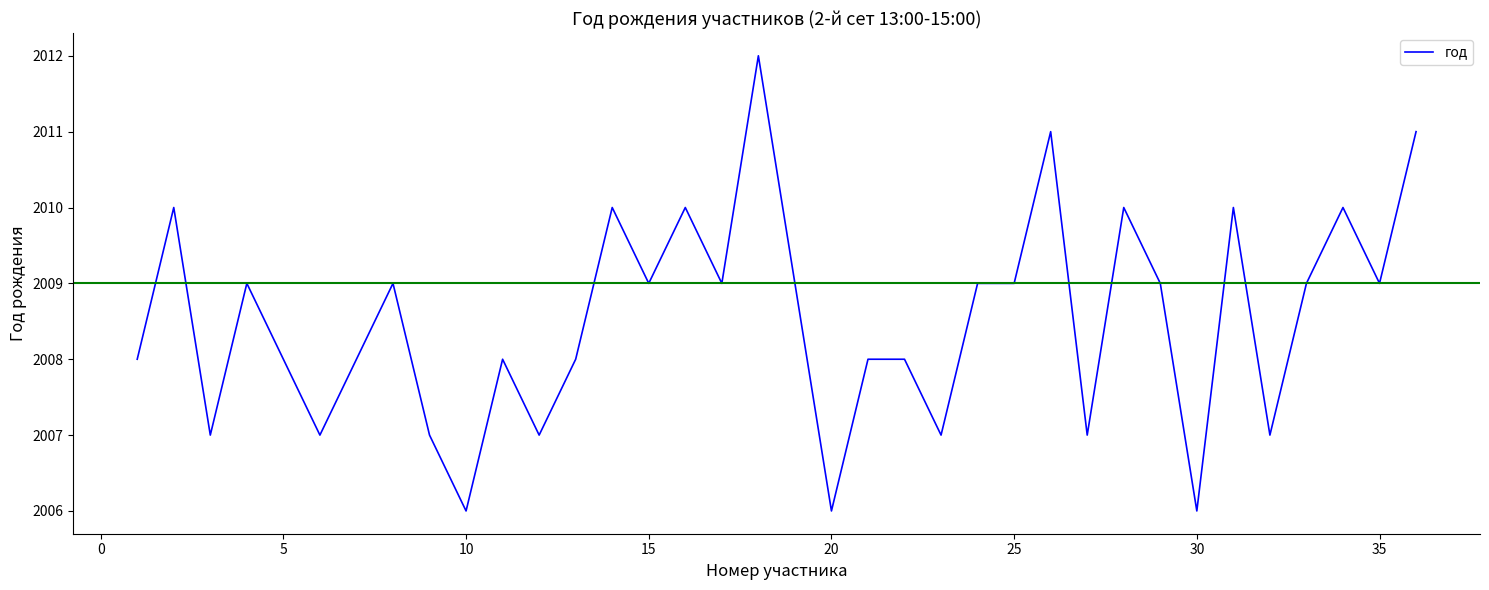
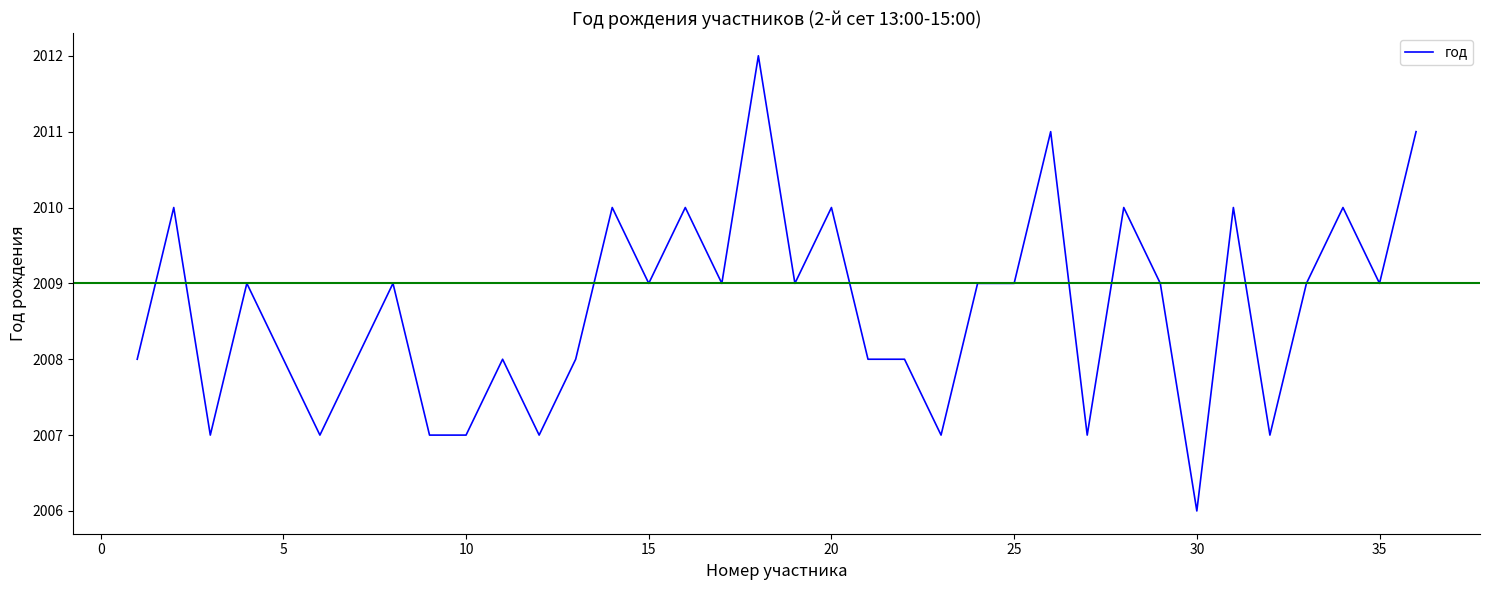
  {
    "5": 2008,
-   "10": 2006,
+   "10": 2007,
    "15": 2009,
-   "20": 2006,
+   "20": 2010,
    "25": 2009,
    "30": 2006,
    "35": 2009
  }
